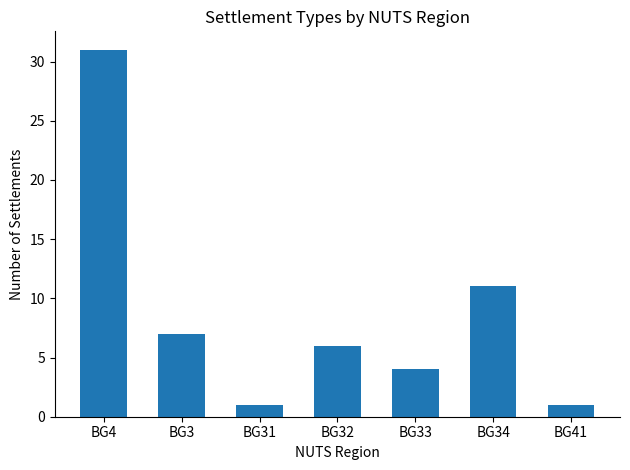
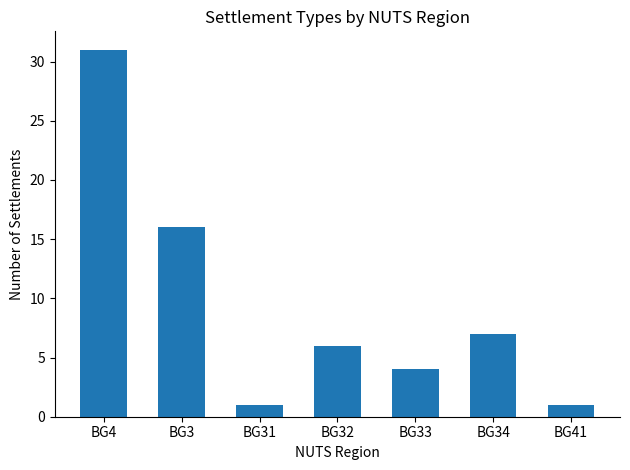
  {
    "BG4": 31,
-   "BG3": 7,
+   "BG3": 16,
    "BG31": 1,
    "BG32": 6,
    "BG33": 4,
-   "BG34": 11,
+   "BG34": 7,
    "BG41": 1
  }
